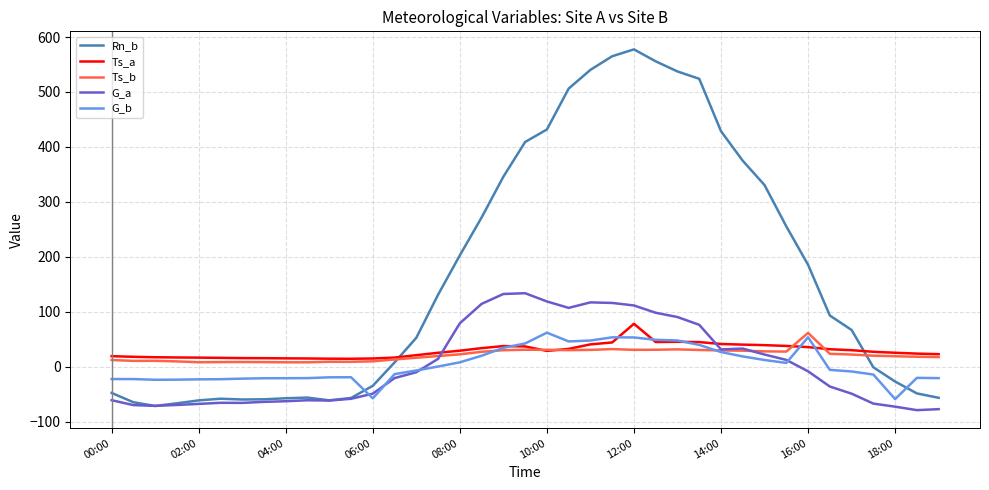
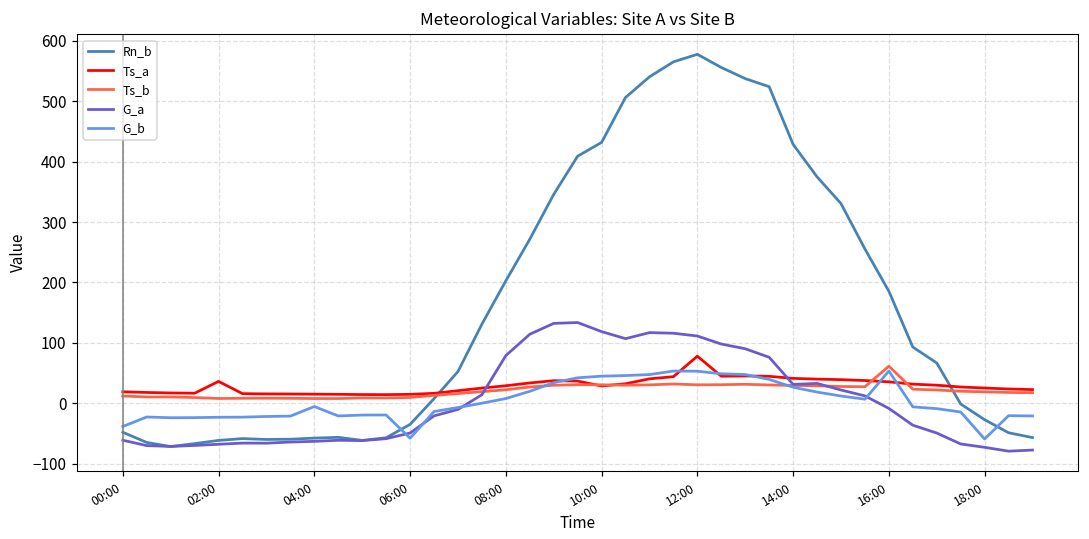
  {
    "Ts_a": {
      "00:00": 20,
-     "02:00": 20,
+     "02:00": 40,
      "04:00": 20,
      "06:00": 10,
      "08:00": 30,
      "12:00": 80,
      "14:00": 40,
      "16:00": 40,
      "18:00": 30
    },
    "Ts_b": {
      "00:00": 10,
      "02:00": 10,
      "04:00": 10,
      "06:00": 10,
      "08:00": 20,
      "12:00": 30,
      "16:00": 60,
      "18:00": 20
    },
    "G_b": {
-     "00:00": -20,
+     "00:00": -40,
      "02:00": -20,
-     "04:00": -20,
+     "04:00": -10,
      "06:00": -60,
      "08:00": 10,
-     "10:00": 60,
+     "10:00": 40,
      "12:00": 50,
      "16:00": 50,
      "18:00": -60
    }
  }
